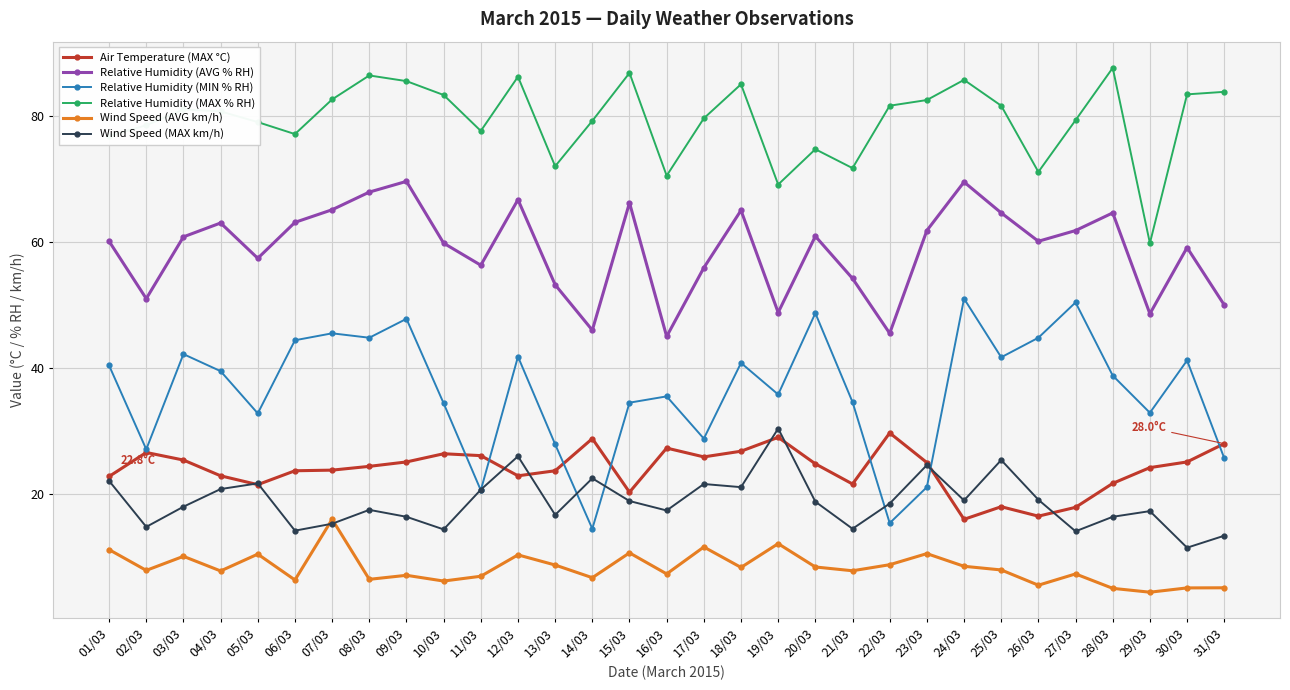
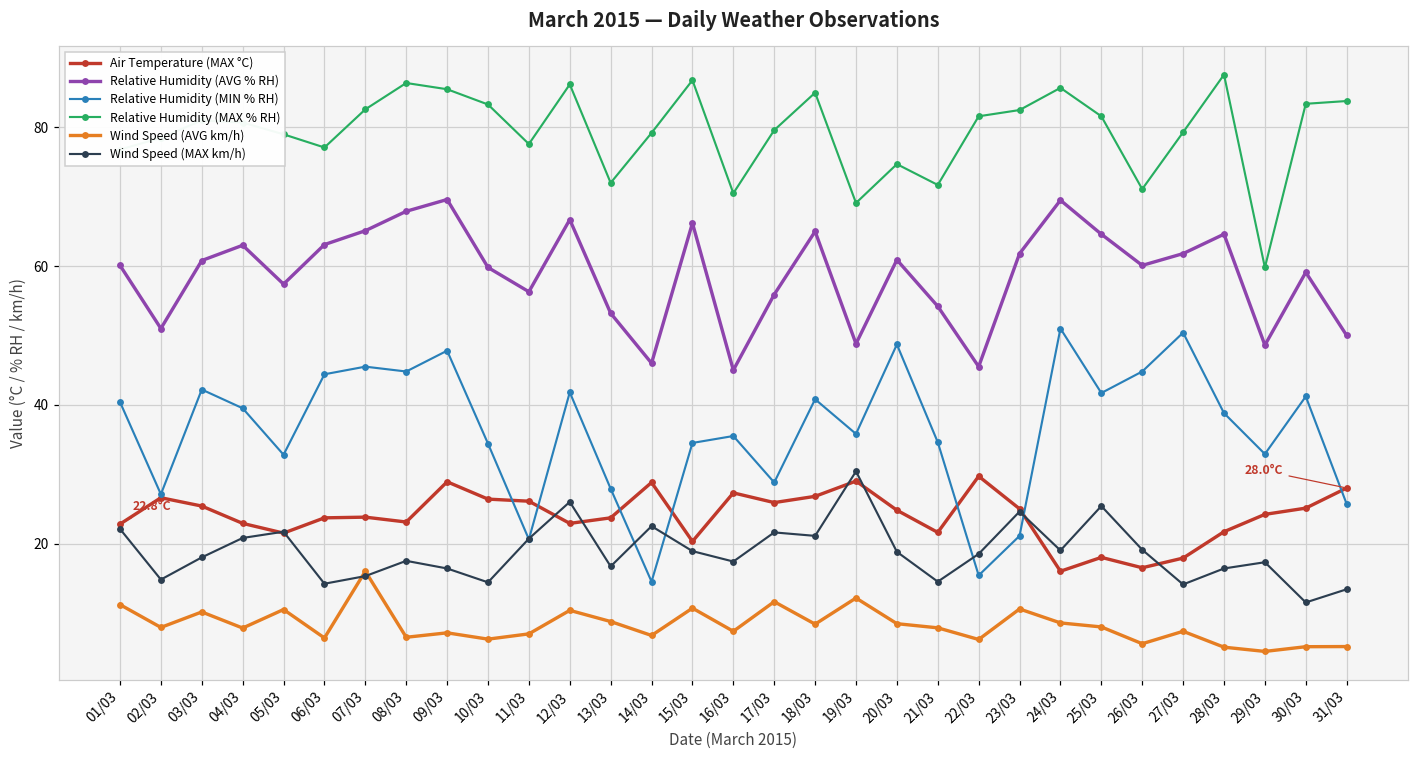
  {
    "Air Temperature (MAX °C)": {
      "03/03": 25,
      "04/03": 23,
      "06/03": 24,
      "07/03": 24,
-     "08/03": 24,
-     "09/03": 25,
+     "08/03": 23,
+     "09/03": 29,
      "10/03": 26,
      "11/03": 26,
      "12/03": 23,
      "13/03": 24,
      "14/03": 29,
      "15/03": 20,
      "16/03": 27,
      "17/03": 26,
      "18/03": 27,
      "19/03": 29,
      "20/03": 25,
      "21/03": 22,
      "22/03": 30,
      "24/03": 16,
      "25/03": 18,
      "26/03": 17,
      "27/03": 18,
      "28/03": 22,
      "29/03": 24,
      "30/03": 25
    },
    "Relative Humidity (AVG % RH)": {
      "01/03": 60,
      "02/03": 51,
      "03/03": 61,
      "04/03": 63,
      "05/03": 57,
      "06/03": 63,
      "07/03": 65,
      "08/03": 68,
      "09/03": 70,
      "10/03": 60,
      "11/03": 56,
      "12/03": 67,
      "13/03": 53,
      "14/03": 46,
      "15/03": 66,
      "16/03": 45,
      "17/03": 56,
      "18/03": 65,
      "19/03": 49,
      "20/03": 61,
      "21/03": 54,
      "22/03": 46,
      "23/03": 62,
      "24/03": 70,
      "25/03": 65,
      "26/03": 60,
      "27/03": 62,
      "28/03": 65,
      "29/03": 49,
      "30/03": 59,
      "31/03": 50
    },
    "Relative Humidity (MIN % RH)": {
      "01/03": 40,
      "02/03": 27,
      "03/03": 42,
      "04/03": 40,
      "05/03": 33,
      "06/03": 44,
      "07/03": 46,
      "08/03": 45,
      "09/03": 48,
      "10/03": 34,
      "12/03": 42,
      "13/03": 28,
      "14/03": 15,
      "15/03": 35,
      "16/03": 36,
      "17/03": 29,
      "18/03": 41,
      "19/03": 36,
      "20/03": 49,
      "21/03": 35,
      "22/03": 15,
      "23/03": 21,
      "24/03": 51,
      "25/03": 42,
      "26/03": 45,
      "27/03": 50,
      "28/03": 39,
      "29/03": 33,
      "30/03": 41,
      "31/03": 26
    },
    "Relative Humidity (MAX % RH)": {
      "06/03": 77,
      "07/03": 83,
      "08/03": 86,
      "09/03": 86,
      "10/03": 83,
      "11/03": 78,
      "12/03": 86,
      "13/03": 72,
      "14/03": 79,
      "15/03": 87,
      "16/03": 71,
      "17/03": 80,
      "18/03": 85,
      "19/03": 69,
      "20/03": 75,
      "21/03": 72,
      "22/03": 82,
      "23/03": 83,
      "24/03": 86,
      "25/03": 82,
      "26/03": 71,
      "27/03": 79,
      "28/03": 88,
      "29/03": 60,
      "30/03": 83,
      "31/03": 84
    },
    "Wind Speed (AVG km/h)": {
      "01/03": 11,
      "02/03": 8,
      "03/03": 10,
      "04/03": 8,
      "05/03": 10,
      "06/03": 6,
      "07/03": 16,
      "08/03": 6,
      "09/03": 7,
      "10/03": 6,
      "11/03": 7,
      "12/03": 10,
      "13/03": 9,
      "14/03": 7,
      "15/03": 11,
      "16/03": 7,
      "17/03": 12,
      "18/03": 8,
      "19/03": 12,
      "20/03": 8,
      "21/03": 8,
-     "22/03": 9,
+     "22/03": 6,
      "23/03": 11,
      "24/03": 9,
      "25/03": 8,
      "26/03": 6,
      "27/03": 7,
      "28/03": 5,
      "29/03": 4,
      "30/03": 5,
      "31/03": 5
    },
    "Wind Speed (MAX km/h)": {
      "01/03": 22,
      "02/03": 15,
      "03/03": 18,
      "04/03": 21,
      "06/03": 14,
      "07/03": 15,
      "08/03": 18,
      "09/03": 16,
      "10/03": 14,
      "12/03": 26,
      "13/03": 17,
      "14/03": 23,
      "15/03": 19,
      "16/03": 17,
      "17/03": 22,
      "18/03": 21,
      "19/03": 30,
      "20/03": 19,
      "21/03": 15,
      "22/03": 19,
      "24/03": 19,
      "25/03": 25,
      "26/03": 19,
      "27/03": 14,
      "28/03": 16,
      "29/03": 17,
      "30/03": 12,
      "31/03": 13
    }
  }
